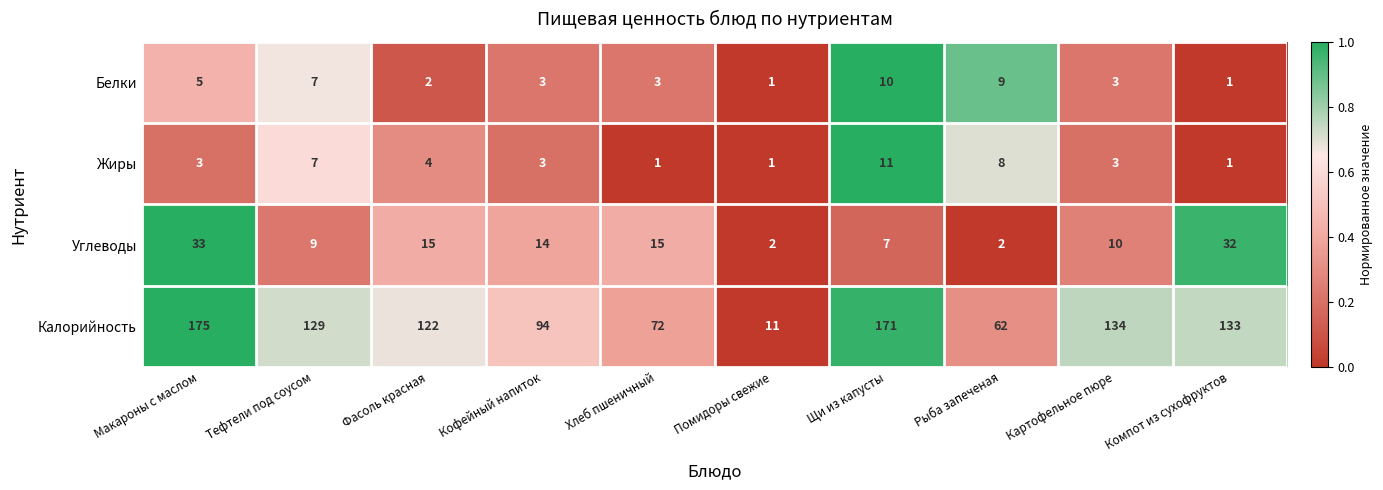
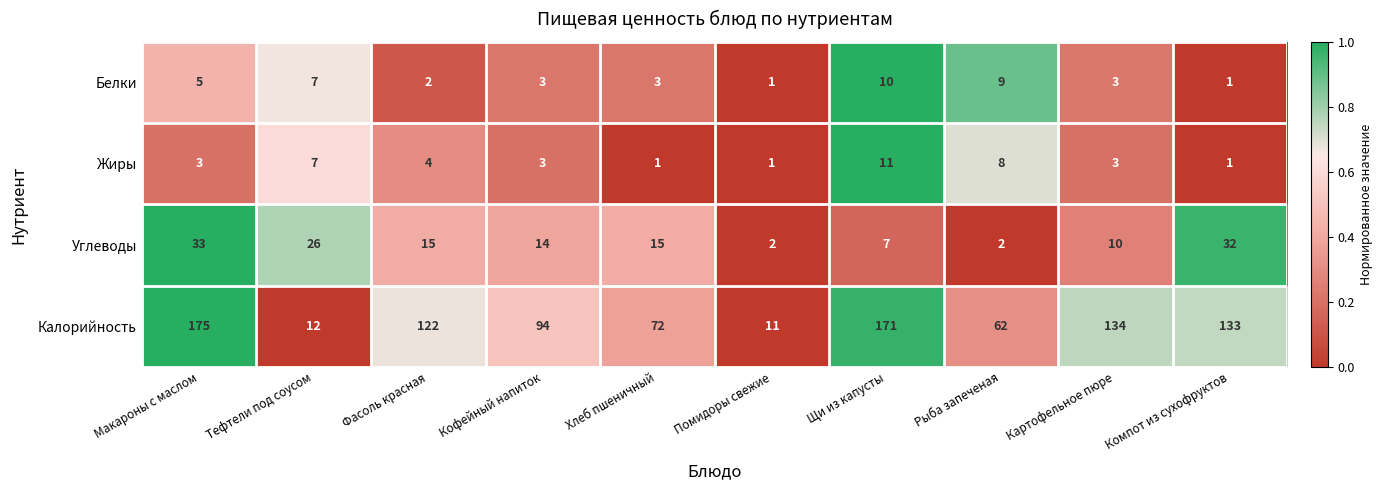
  {
    "Белки": {
      "Макароны с маслом": 5,
      "Тефтели под соусом": 7,
      "Фасоль красная": 2,
      "Кофейный напиток": 3,
      "Хлеб пшеничный": 3,
      "Помидоры свежие": 1,
      "Щи из капусты": 10,
      "Рыба запеченая": 9,
      "Картофельное пюре": 3,
      "Компот из сухофруктов": 1
    },
    "Жиры": {
      "Макароны с маслом": 3,
      "Тефтели под соусом": 7,
      "Фасоль красная": 4,
      "Кофейный напиток": 3,
      "Хлеб пшеничный": 1,
      "Помидоры свежие": 1,
      "Щи из капусты": 11,
      "Рыба запеченая": 8,
      "Картофельное пюре": 3,
      "Компот из сухофруктов": 1
    },
    "Углеводы": {
      "Макароны с маслом": 33,
-     "Тефтели под соусом": 9,
+     "Тефтели под соусом": 26,
      "Фасоль красная": 15,
      "Кофейный напиток": 14,
      "Хлеб пшеничный": 15,
      "Помидоры свежие": 2,
      "Щи из капусты": 7,
      "Рыба запеченая": 2,
      "Картофельное пюре": 10,
      "Компот из сухофруктов": 32
    },
    "Калорийность": {
      "Макароны с маслом": 175,
-     "Тефтели под соусом": 129,
+     "Тефтели под соусом": 12,
      "Фасоль красная": 122,
      "Кофейный напиток": 94,
      "Хлеб пшеничный": 72,
      "Помидоры свежие": 11,
      "Щи из капусты": 171,
      "Рыба запеченая": 62,
      "Картофельное пюре": 134,
      "Компот из сухофруктов": 133
    }
  }
